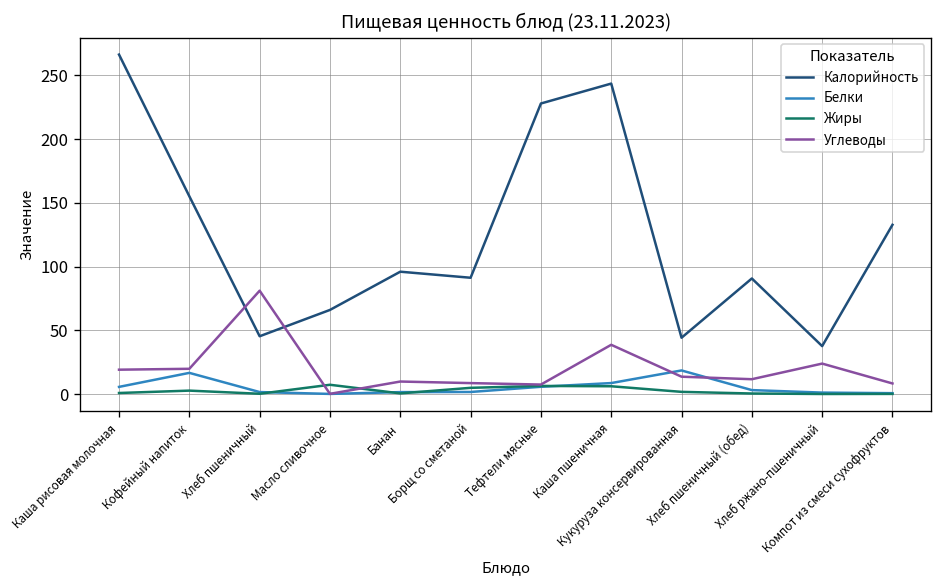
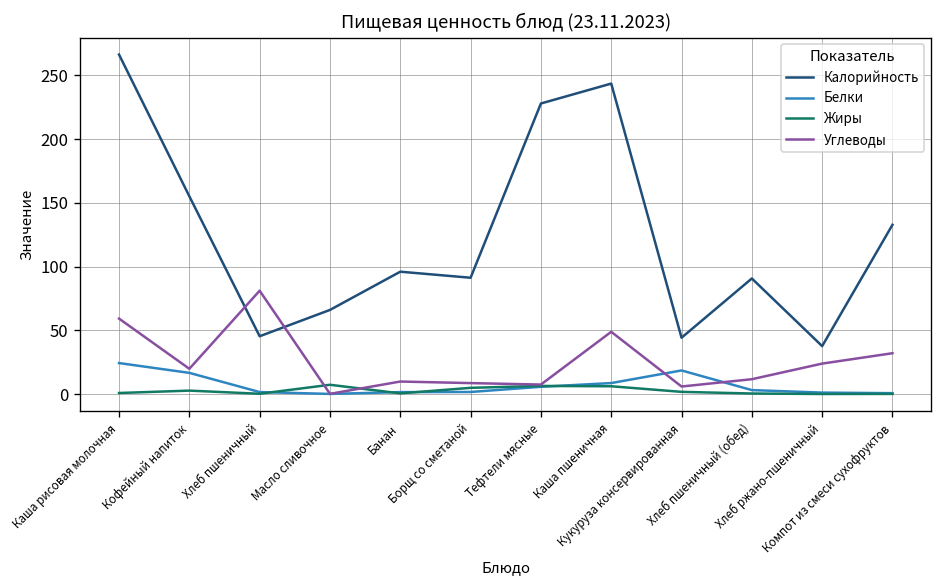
  {
    "Белки": {
-     "Каша рисовая молочная": 6,
+     "Каша рисовая молочная": 24,
      "Кофейный напиток": 17,
      "Борщ со сметаной": 2,
      "Каша пшеничная": 9,
      "Кукуруза консервированная": 19,
      "Хлеб пшеничный (обед)": 3
    },
    "Углеводы": {
-     "Каша рисовая молочная": 19,
+     "Каша рисовая молочная": 59,
      "Кофейный напиток": 20,
      "Хлеб пшеничный": 81,
      "Банан": 10,
      "Борщ со сметаной": 9,
-     "Каша пшеничная": 39,
-     "Кукуруза консервированная": 14,
+     "Каша пшеничная": 49,
+     "Кукуруза консервированная": 6,
      "Хлеб пшеничный (обед)": 12,
      "Хлеб ржано-пшеничный": 24,
-     "Компот из смеси сухофруктов": 8
+     "Компот из смеси сухофруктов": 32
    }
  }
